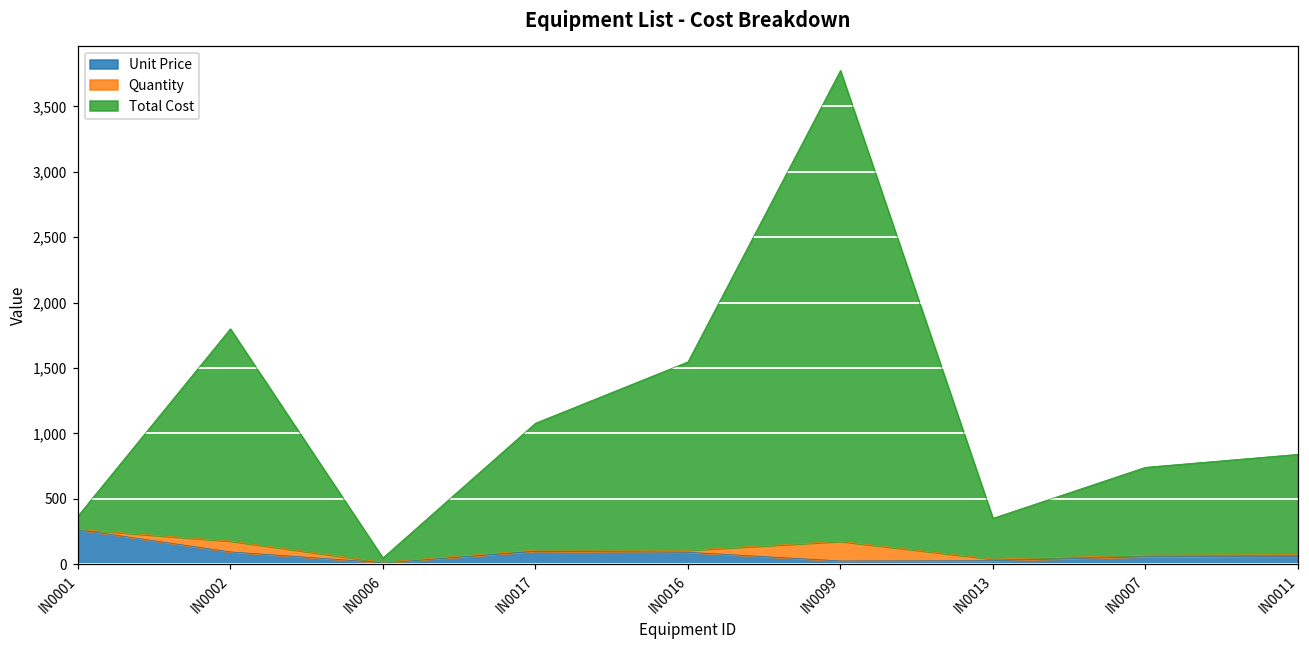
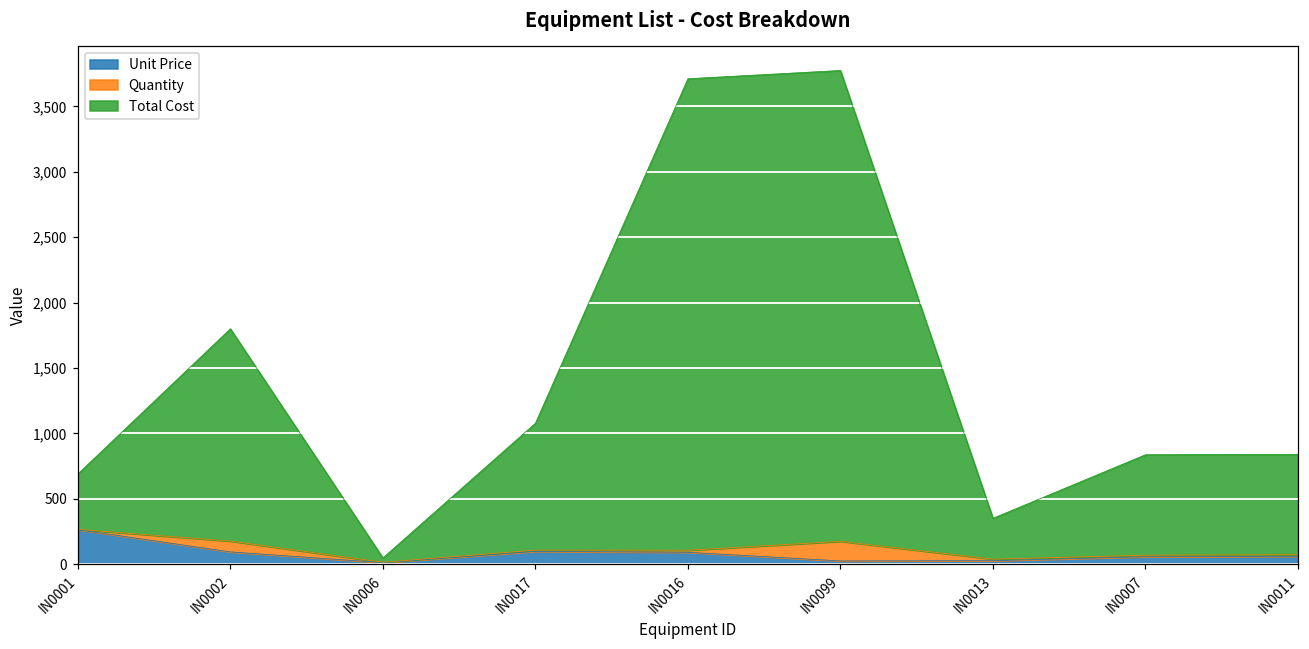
  {
    "Unit Price": {
      "IN0002": "90",
      "IN0099": "20"
    },
    "Quantity": {
      "IN0002": "80",
      "IN0099": "150"
    },
    "Total Cost": {
-     "IN0001": "100",
+     "IN0001": "420",
      "IN0002": "1,620",
      "IN0006": "30",
      "IN0017": "970",
-     "IN0016": "1,440",
+     "IN0016": "3,610",
      "IN0099": "3,600",
      "IN0013": "310",
-     "IN0007": "670",
+     "IN0007": "770",
      "IN0011": "770"
    }
  }
